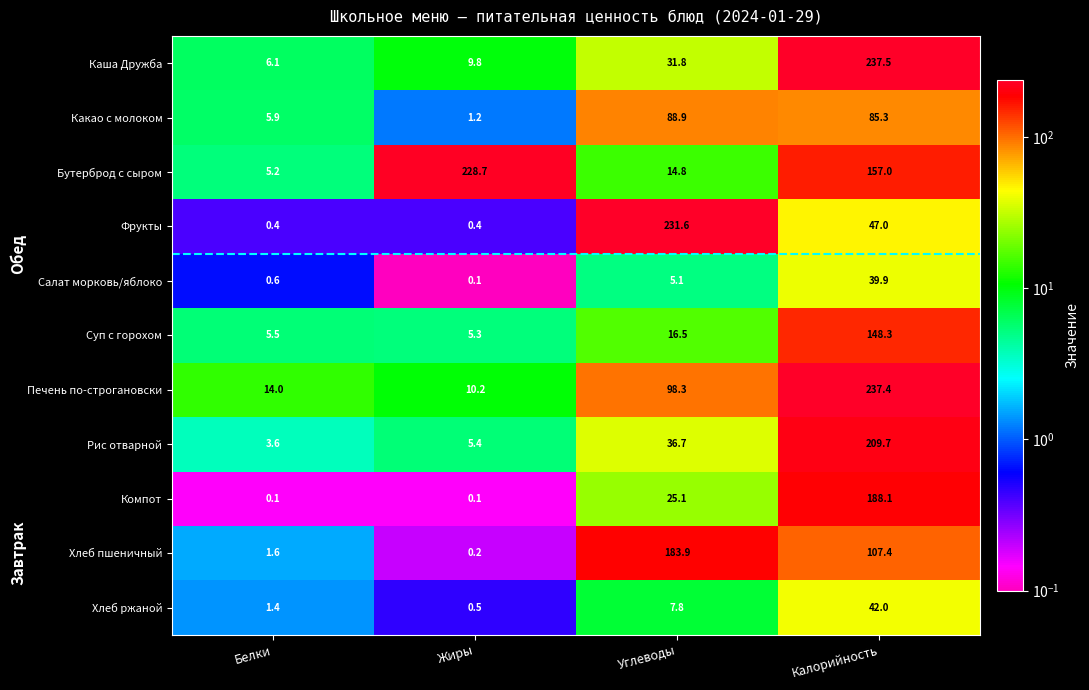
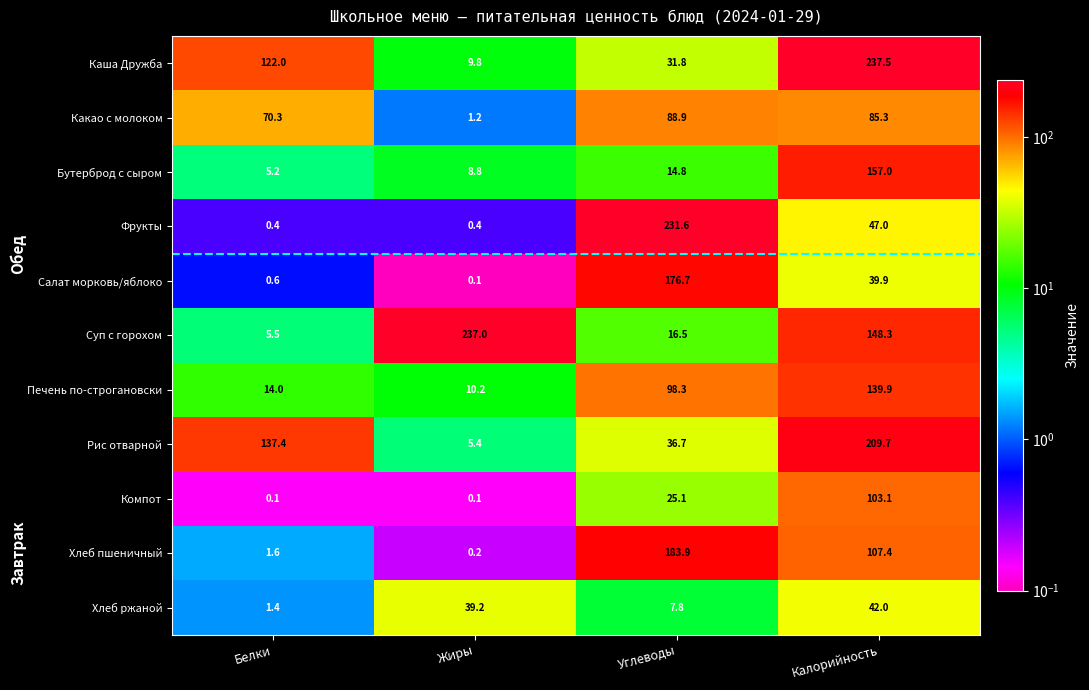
  {
    "Каша Дружба": {
-     "Белки": 6.1,
+     "Белки": 122.0,
      "Жиры": 9.8,
      "Углеводы": 31.8,
      "Калорийность": 237.5
    },
    "Какао с молоком": {
-     "Белки": 5.9,
+     "Белки": 70.3,
      "Жиры": 1.2,
      "Углеводы": 88.9,
      "Калорийность": 85.3
    },
    "Бутерброд с сыром": {
      "Белки": 5.2,
-     "Жиры": 228.7,
+     "Жиры": 8.8,
      "Углеводы": 14.8,
      "Калорийность": 157.0
    },
    "Фрукты": {
      "Белки": 0.4,
      "Жиры": 0.4,
      "Углеводы": 231.6,
      "Калорийность": 47.0
    },
    "Салат морковь/яблоко": {
      "Белки": 0.6,
      "Жиры": 0.1,
-     "Углеводы": 5.1,
+     "Углеводы": 176.7,
      "Калорийность": 39.9
    },
    "Суп с горохом": {
      "Белки": 5.5,
-     "Жиры": 5.3,
+     "Жиры": 237.0,
      "Углеводы": 16.5,
      "Калорийность": 148.3
    },
    "Печень по-строгановски": {
      "Белки": 14.0,
      "Жиры": 10.2,
      "Углеводы": 98.3,
-     "Калорийность": 237.4
+     "Калорийность": 139.9
    },
    "Рис отварной": {
-     "Белки": 3.6,
+     "Белки": 137.4,
      "Жиры": 5.4,
      "Углеводы": 36.7,
      "Калорийность": 209.7
    },
    "Компот": {
      "Белки": 0.1,
      "Жиры": 0.1,
      "Углеводы": 25.1,
-     "Калорийность": 188.1
+     "Калорийность": 103.1
    },
    "Хлеб пшеничный": {
      "Белки": 1.6,
      "Жиры": 0.2,
      "Углеводы": 183.9,
      "Калорийность": 107.4
    },
    "Хлеб ржаной": {
      "Белки": 1.4,
-     "Жиры": 0.5,
+     "Жиры": 39.2,
      "Углеводы": 7.8,
      "Калорийность": 42.0
    }
  }
